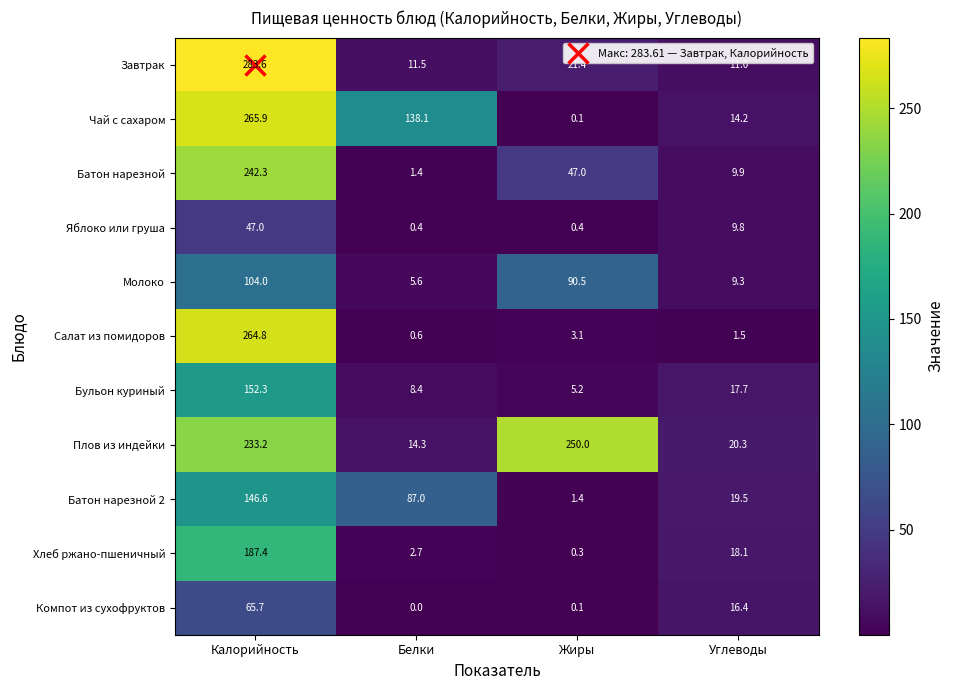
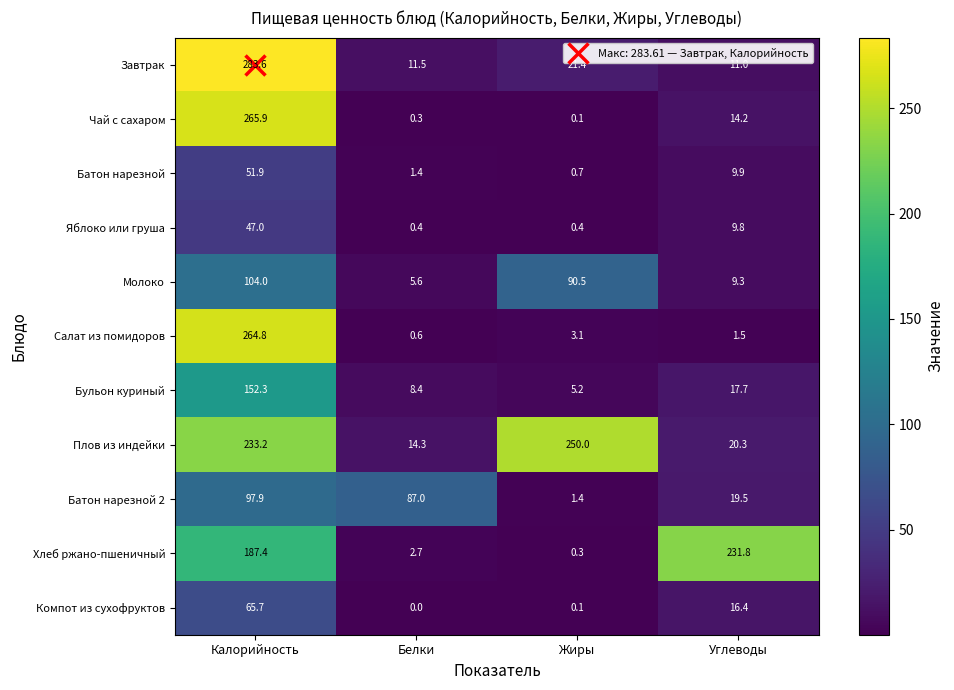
  {
    "Завтрак": {
      "Белки": 11.5
    },
    "Чай с сахаром": {
      "Калорийность": 265.9,
-     "Белки": 138.1,
+     "Белки": 0.3,
      "Жиры": 0.1,
      "Углеводы": 14.2
    },
    "Батон нарезной": {
-     "Калорийность": 242.3,
+     "Калорийность": 51.9,
      "Белки": 1.4,
-     "Жиры": 47.0,
+     "Жиры": 0.7,
      "Углеводы": 9.9
    },
    "Яблоко или груша": {
      "Калорийность": 47.0,
      "Белки": 0.4,
      "Жиры": 0.4,
      "Углеводы": 9.8
    },
    "Молоко": {
      "Калорийность": 104.0,
      "Белки": 5.6,
      "Жиры": 90.5,
      "Углеводы": 9.3
    },
    "Салат из помидоров": {
      "Калорийность": 264.8,
      "Белки": 0.6,
      "Жиры": 3.1,
      "Углеводы": 1.5
    },
    "Бульон куриный": {
      "Калорийность": 152.3,
      "Белки": 8.4,
      "Жиры": 5.2,
      "Углеводы": 17.7
    },
    "Плов из индейки": {
      "Калорийность": 233.2,
      "Белки": 14.3,
      "Жиры": 250.0,
      "Углеводы": 20.3
    },
    "Батон нарезной 2": {
-     "Калорийность": 146.6,
+     "Калорийность": 97.9,
      "Белки": 87.0,
      "Жиры": 1.4,
      "Углеводы": 19.5
    },
    "Хлеб ржано-пшеничный": {
      "Калорийность": 187.4,
      "Белки": 2.7,
      "Жиры": 0.3,
-     "Углеводы": 18.1
+     "Углеводы": 231.8
    },
    "Компот из сухофруктов": {
      "Калорийность": 65.7,
      "Белки": 0.0,
      "Жиры": 0.1,
      "Углеводы": 16.4
    }
  }
